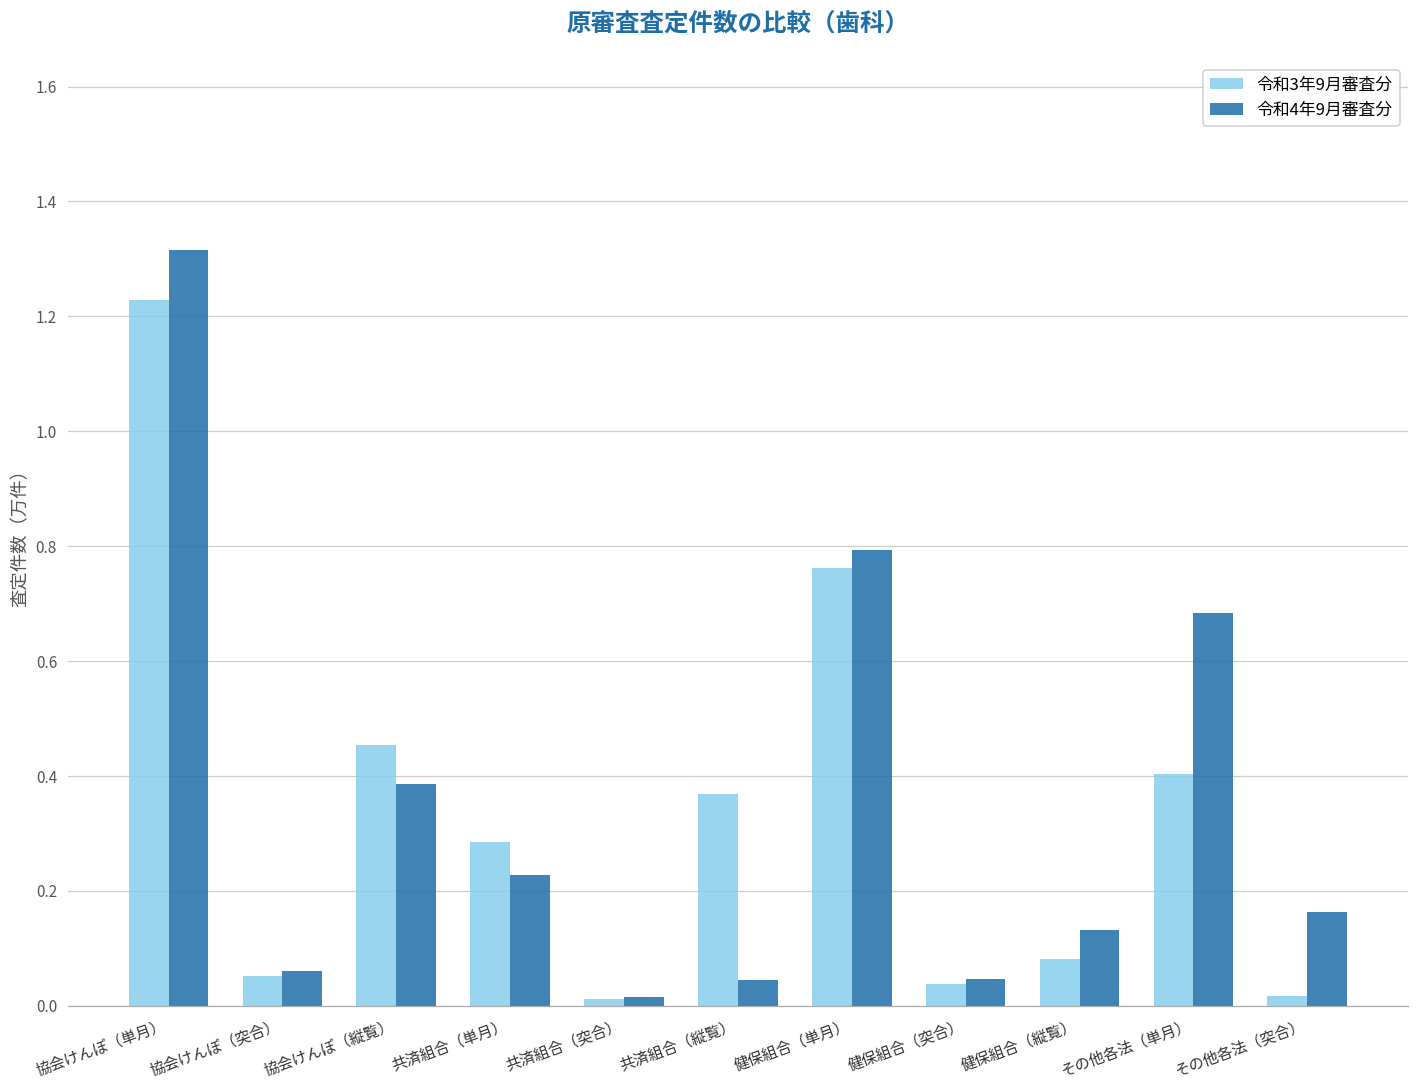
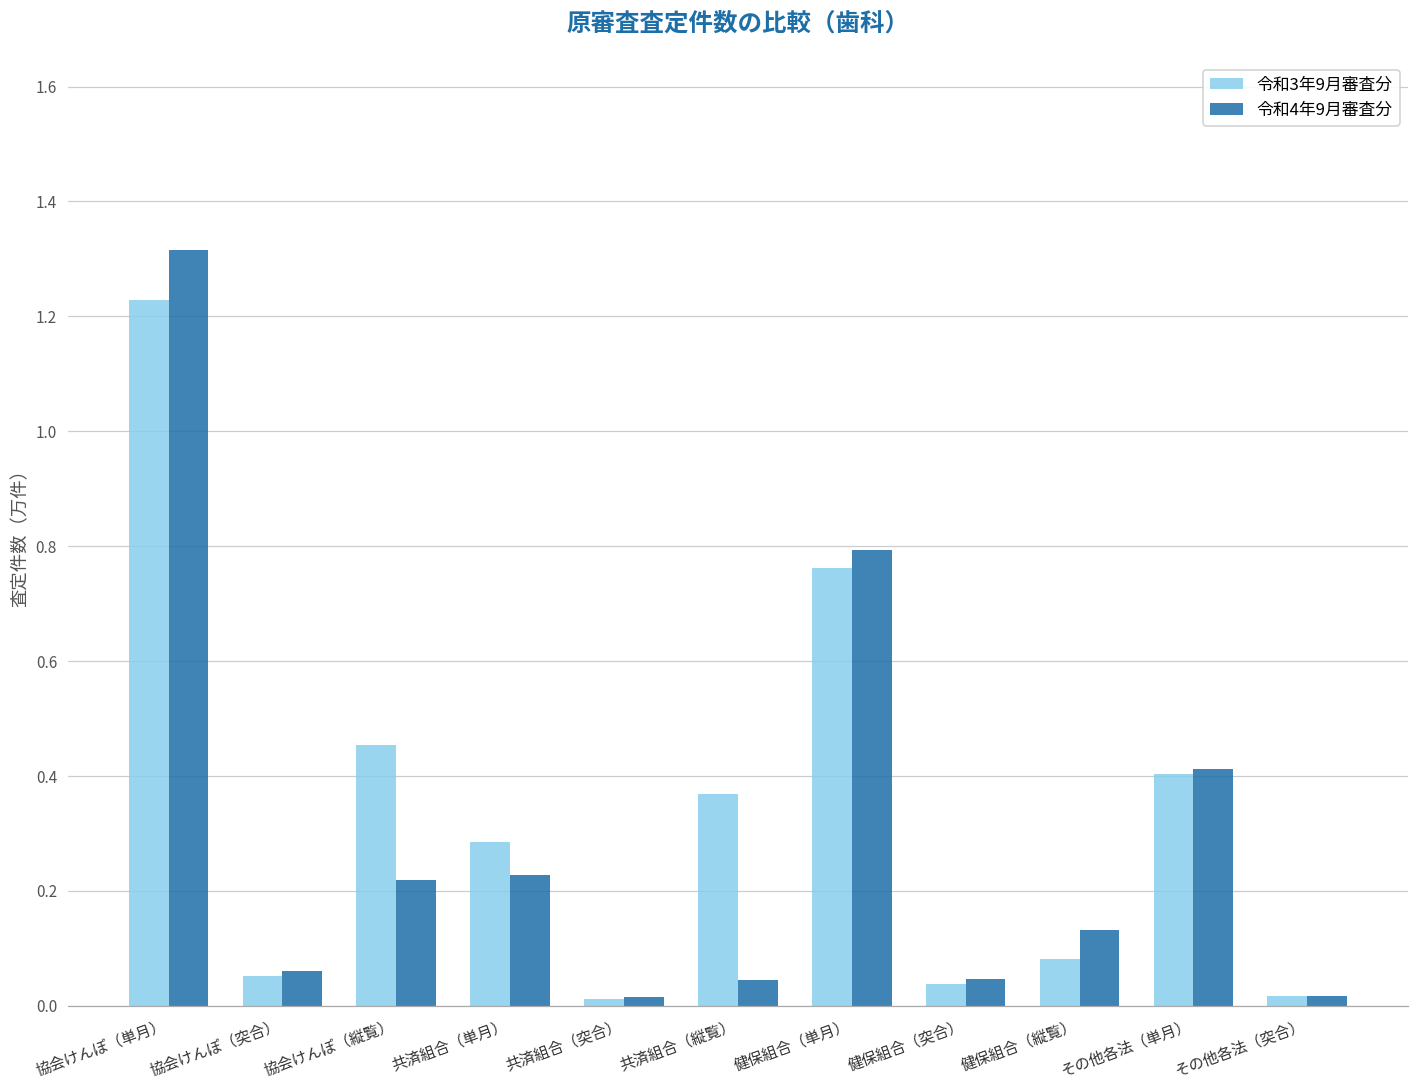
  {
    "令和3年9月審査分": {
      "協会けんぽ（単月）": 1.23,
      "協会けんぽ（突合）": 0.05,
      "協会けんぽ（縦覧）": 0.45,
      "共済組合（単月）": 0.29,
      "共済組合（突合）": 0.01,
      "共済組合（縦覧）": 0.37,
      "健保組合（単月）": 0.76,
      "健保組合（突合）": 0.04,
      "健保組合（縦覧）": 0.08,
      "その他各法（単月）": 0.40,
      "その他各法（突合）": 0.02
    },
    "令和4年9月審査分": {
      "協会けんぽ（単月）": 1.32,
      "協会けんぽ（突合）": 0.06,
-     "協会けんぽ（縦覧）": 0.39,
+     "協会けんぽ（縦覧）": 0.22,
      "共済組合（単月）": 0.23,
      "共済組合（突合）": 0.01,
      "共済組合（縦覧）": 0.04,
      "健保組合（単月）": 0.79,
      "健保組合（突合）": 0.05,
      "健保組合（縦覧）": 0.13,
-     "その他各法（単月）": 0.68,
-     "その他各法（突合）": 0.16
+     "その他各法（単月）": 0.41,
+     "その他各法（突合）": 0.02
    }
  }
